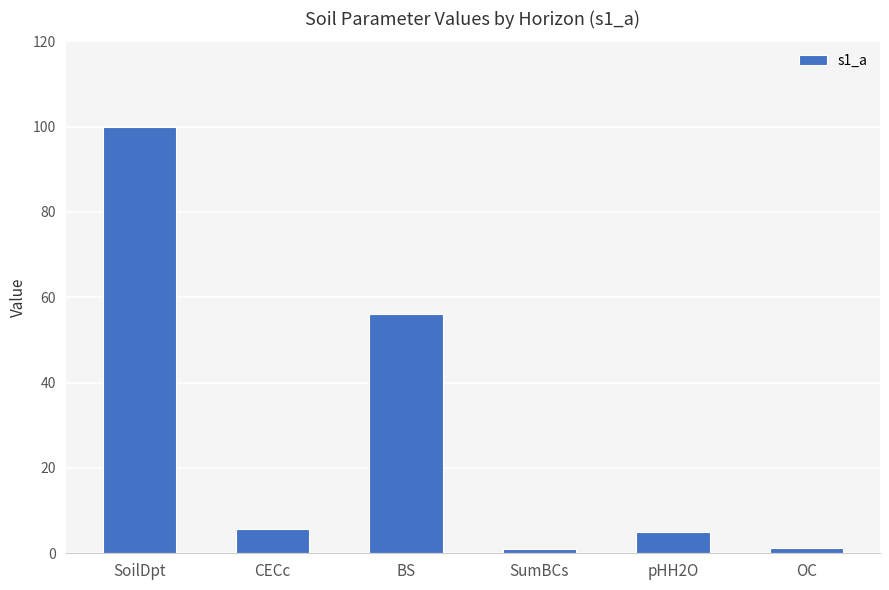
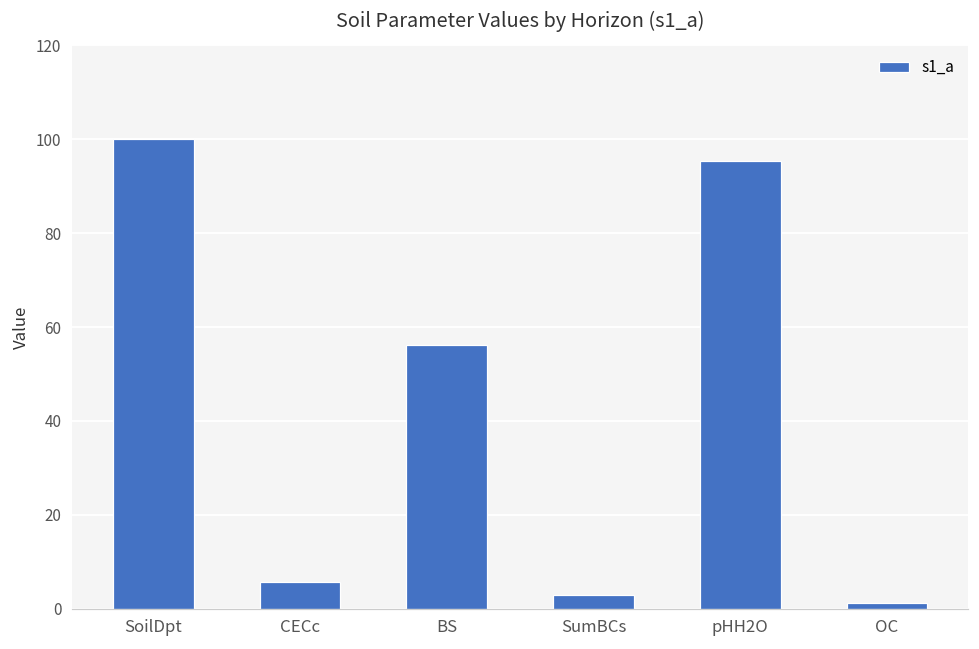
  {
    "SoilDpt": 100,
    "CECc": 6,
    "BS": 56,
-   "SumBCs": 1,
-   "pHH2O": 5,
+   "SumBCs": 3,
+   "pHH2O": 95,
    "OC": 1
  }
